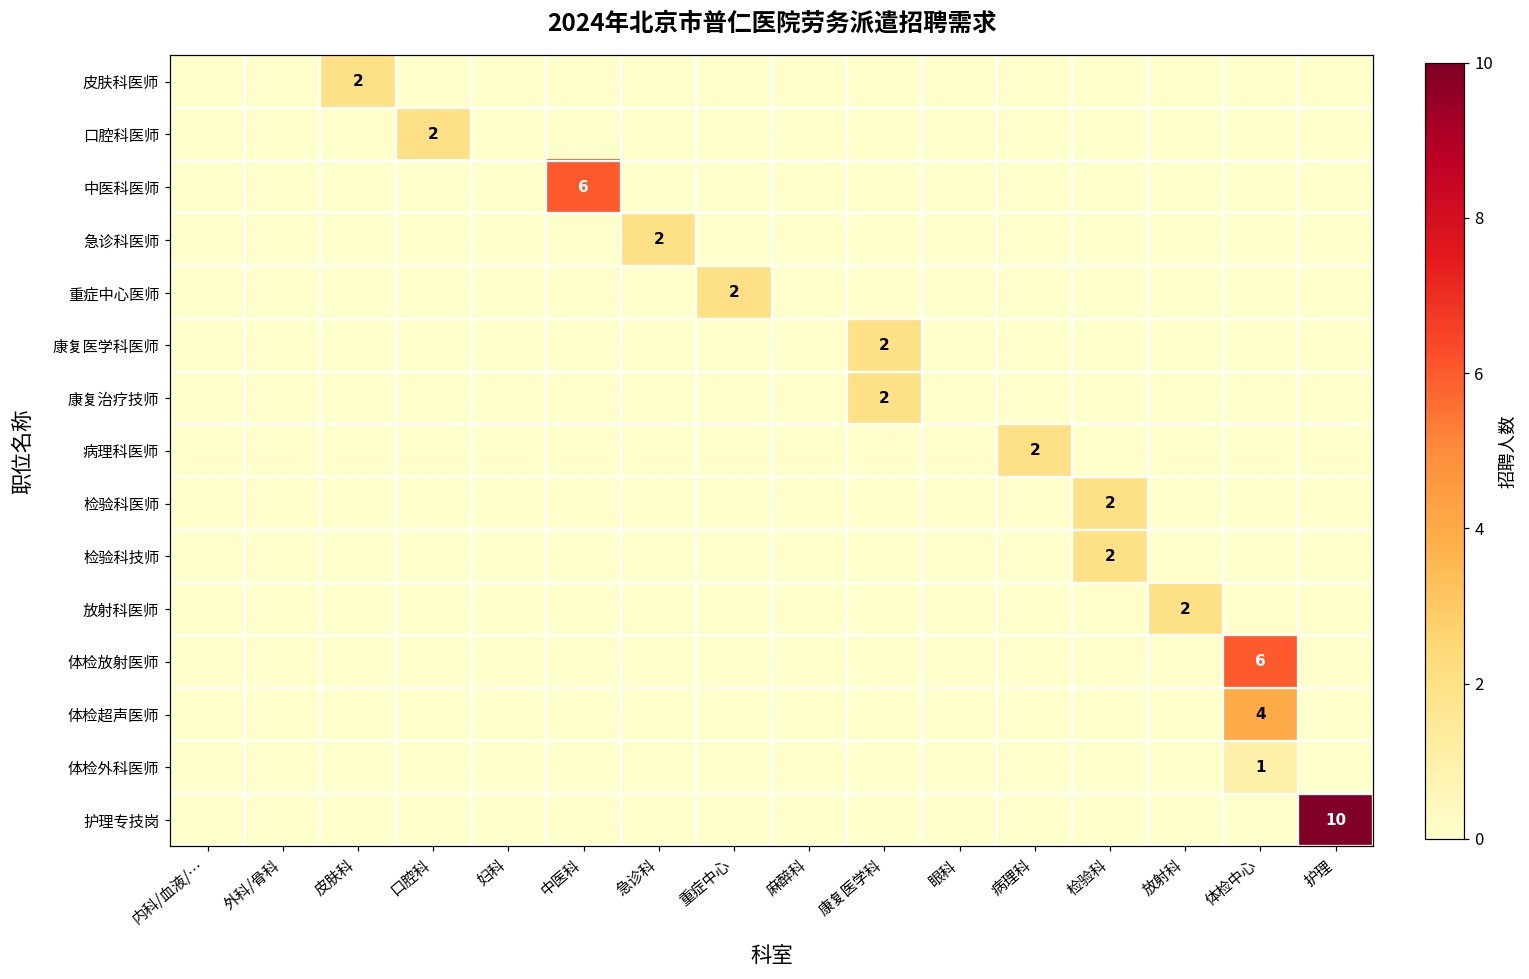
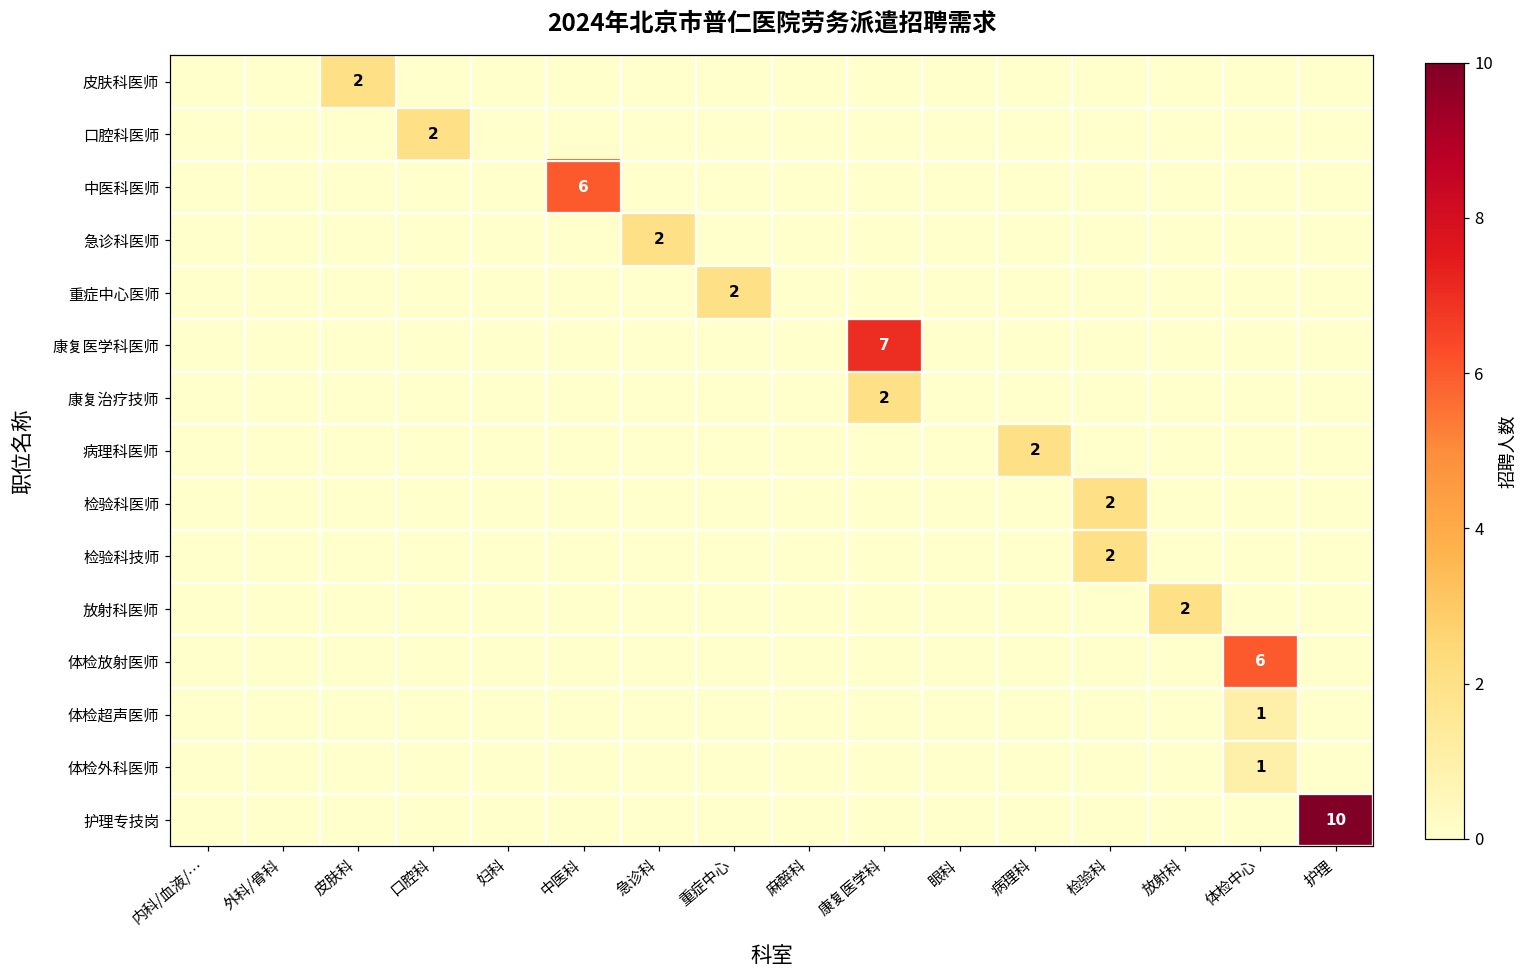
  {
    "皮肤科医师": {
      "皮肤科": 2
    },
    "口腔科医师": {
      "口腔科": 2
    },
    "中医科医师": {
      "中医科": 6
    },
    "急诊科医师": {
      "急诊科": 2
    },
    "重症中心医师": {
      "重症中心": 2
    },
    "康复医学科医师": {
-     "康复医学科": 2
+     "康复医学科": 7
    },
    "康复治疗技师": {
      "康复医学科": 2
    },
    "病理科医师": {
      "病理科": 2
    },
    "检验科医师": {
      "检验科": 2
    },
    "检验科技师": {
      "检验科": 2
    },
    "放射科医师": {
      "放射科": 2
    },
    "体检放射医师": {
      "体检中心": 6
    },
    "体检超声医师": {
-     "体检中心": 4
+     "体检中心": 1
    },
    "体检外科医师": {
      "体检中心": 1
    },
    "护理专技岗": {
      "护理": 10
    }
  }
